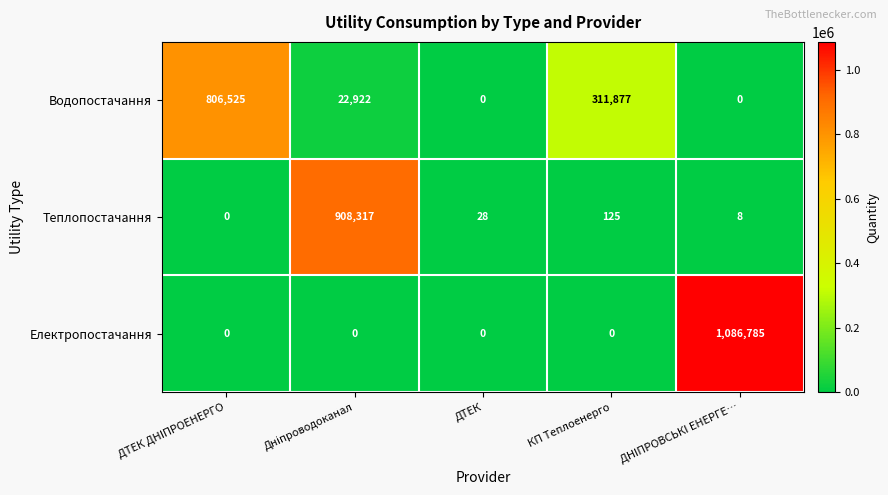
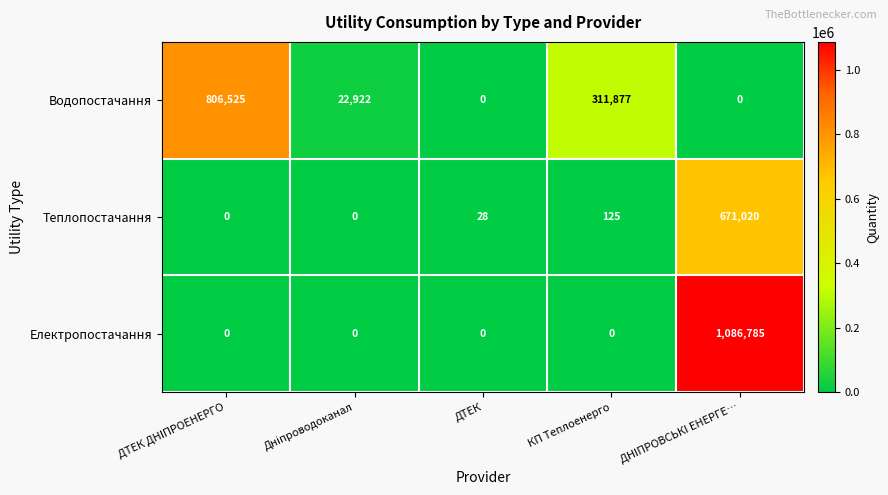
  {
    "Водопостачання": {
      "ДТЕК ДНІПРОЕНЕРГО": "806,525",
      "Дніпроводоканал": "22,922",
      "ДТЕК": "0",
      "КП Теплоенерго": "311,877",
      "ДНІПРОВСЬКІ ЕНЕРГЕ…": "0"
    },
    "Теплопостачання": {
      "ДТЕК ДНІПРОЕНЕРГО": "0",
-     "Дніпроводоканал": "908,317",
+     "Дніпроводоканал": "0",
      "ДТЕК": "28",
      "КП Теплоенерго": "125",
-     "ДНІПРОВСЬКІ ЕНЕРГЕ…": "8"
+     "ДНІПРОВСЬКІ ЕНЕРГЕ…": "671,020"
    },
    "Електропостачання": {
      "ДТЕК ДНІПРОЕНЕРГО": "0",
      "Дніпроводоканал": "0",
      "ДТЕК": "0",
      "КП Теплоенерго": "0",
      "ДНІПРОВСЬКІ ЕНЕРГЕ…": "1,086,785"
    }
  }
